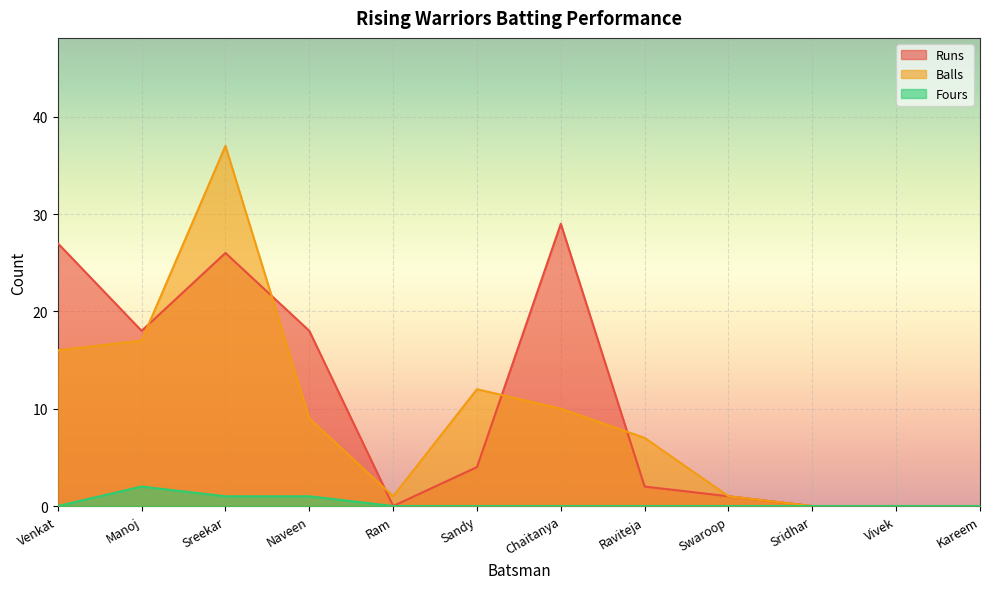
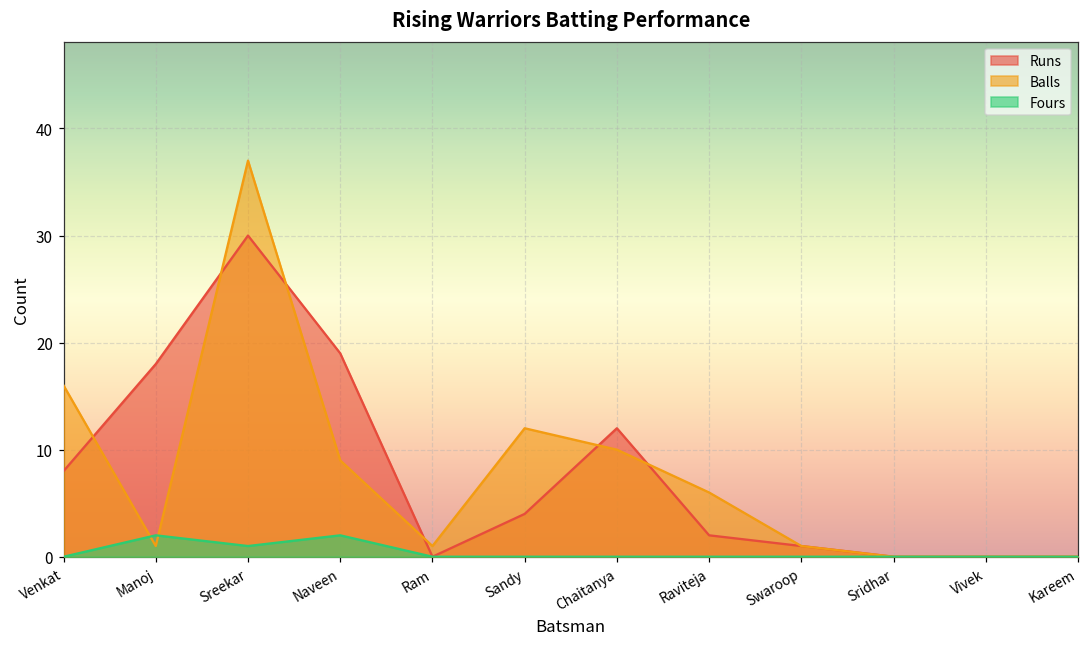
  {
    "Runs": {
-     "Venkat": 27,
+     "Venkat": 8,
      "Manoj": 18,
-     "Sreekar": 26,
-     "Naveen": 18,
+     "Sreekar": 30,
+     "Naveen": 19,
      "Sandy": 4,
-     "Chaitanya": 29,
+     "Chaitanya": 12,
      "Raviteja": 2
    },
    "Balls": {
      "Venkat": 16,
-     "Manoj": 17,
+     "Manoj": 1,
      "Sreekar": 37,
      "Naveen": 9,
      "Ram": 1,
      "Sandy": 12,
      "Chaitanya": 10,
-     "Raviteja": 7
+     "Raviteja": 6
    },
    "Fours": {
      "Venkat": 0,
      "Manoj": 2,
      "Sreekar": 1,
-     "Naveen": 1,
+     "Naveen": 2,
      "Sandy": 0,
      "Chaitanya": 0,
      "Raviteja": 0,
      "Swaroop": 0
    }
  }
